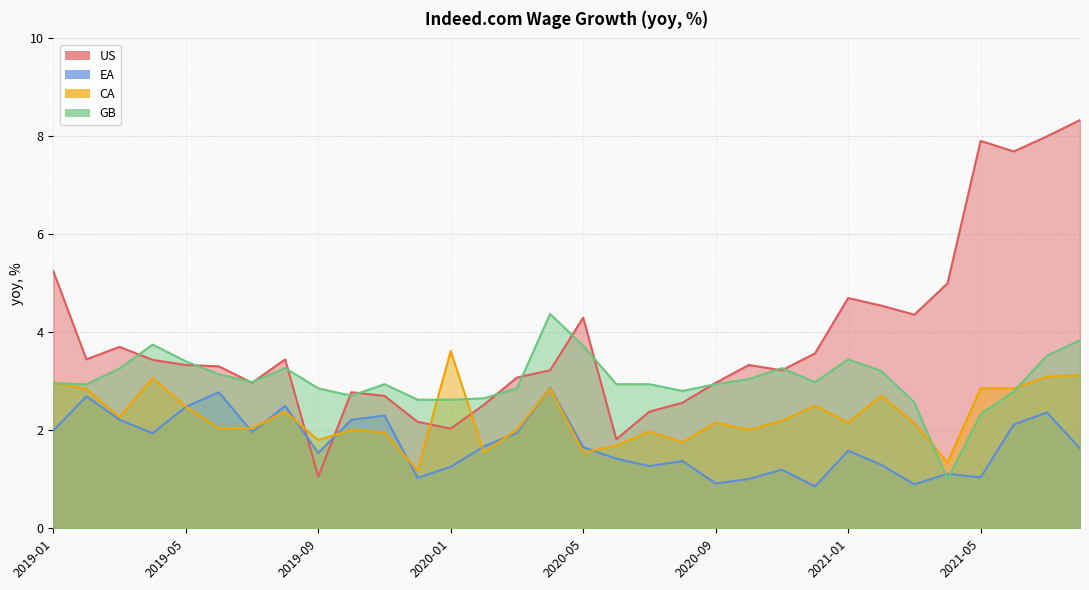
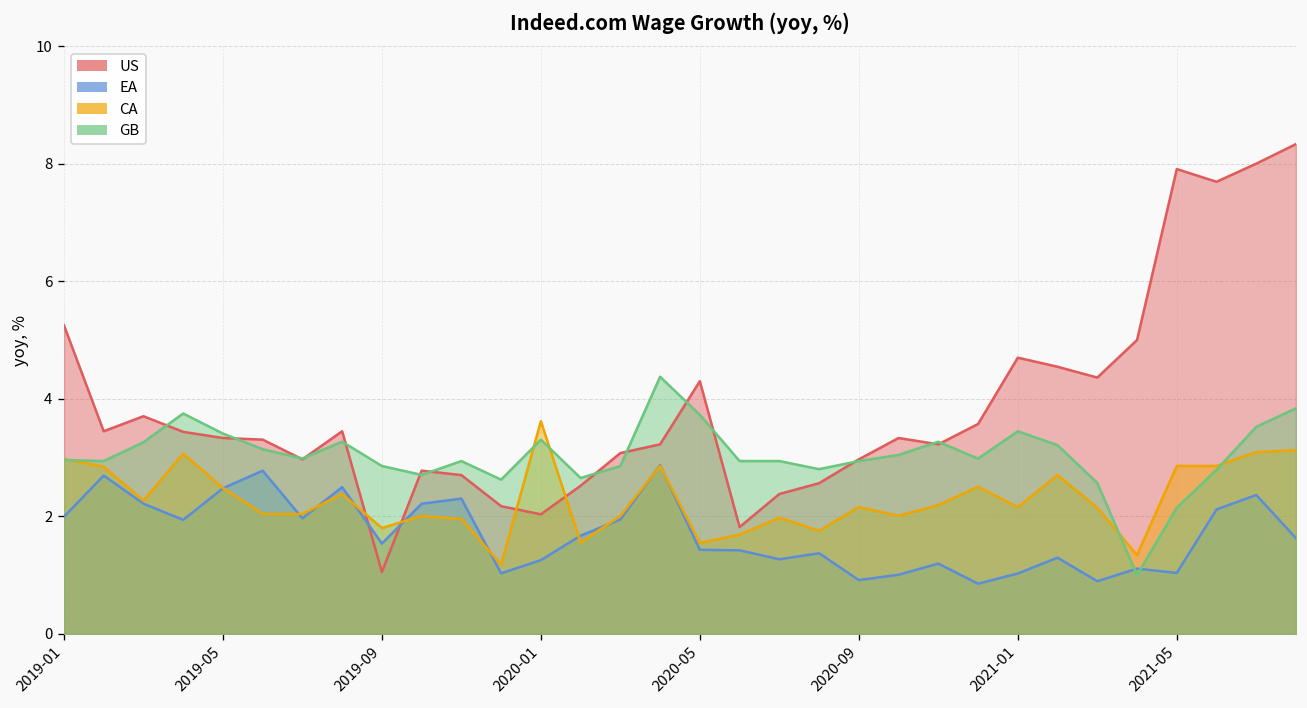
  {
    "US": {
      "2019-01": 5.3,
      "2019-05": 3.3,
      "2019-09": 1.1,
      "2020-01": 2.0,
      "2020-05": 4.3,
      "2021-01": 4.7,
      "2021-05": 7.9
    },
    "EA": {
      "2019-01": 2.0,
      "2019-09": 1.5,
      "2020-01": 1.3,
-     "2020-05": 1.7,
+     "2020-05": 1.4,
      "2020-09": 0.9,
-     "2021-01": 1.6,
+     "2021-01": 1.0,
      "2021-05": 1.0
    },
    "CA": {
      "2019-09": 1.8,
      "2020-01": 3.6,
      "2020-05": 1.5,
      "2020-09": 2.2,
      "2021-01": 2.2,
      "2021-05": 2.9
    },
    "GB": {
      "2019-05": 3.4,
      "2019-09": 2.9,
-     "2020-01": 2.6,
+     "2020-01": 3.3,
      "2020-05": 3.7,
      "2021-01": 3.4,
-     "2021-05": 2.3
+     "2021-05": 2.1
    }
  }
